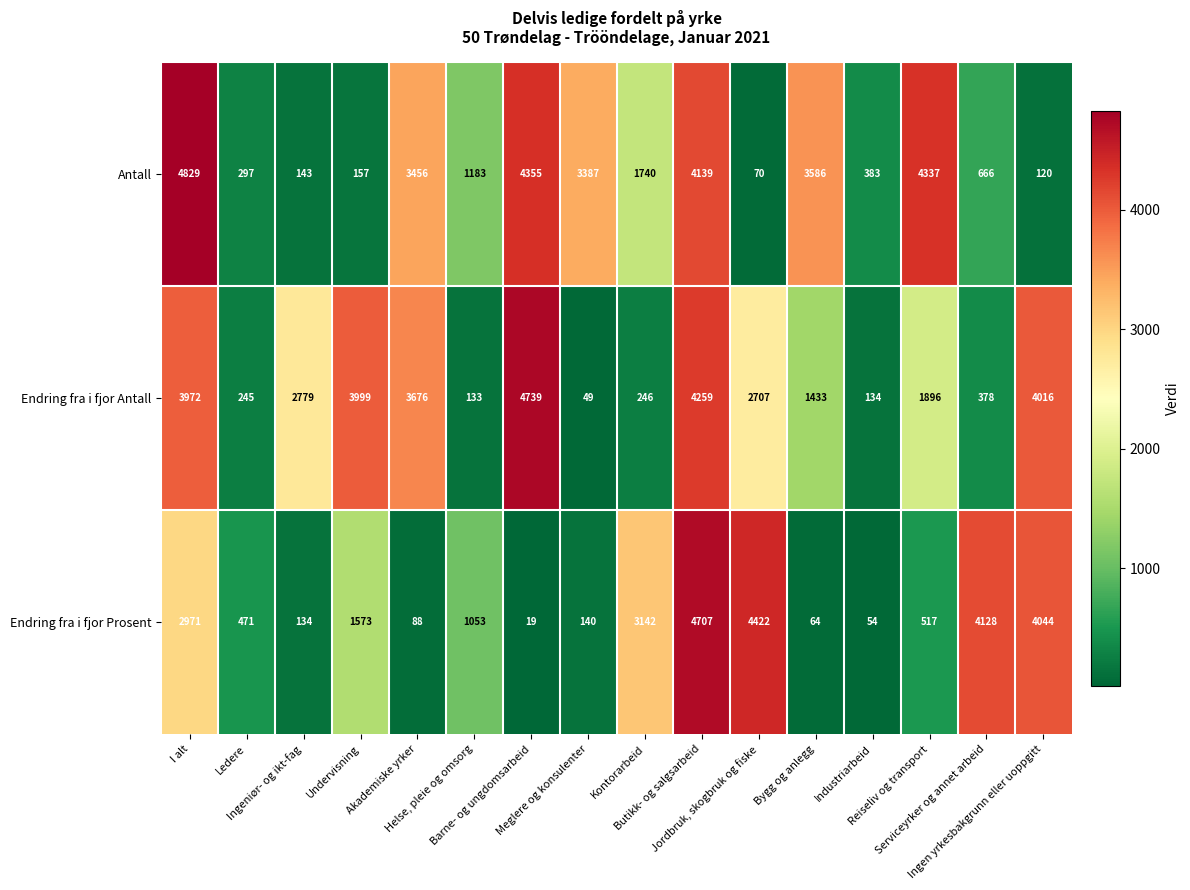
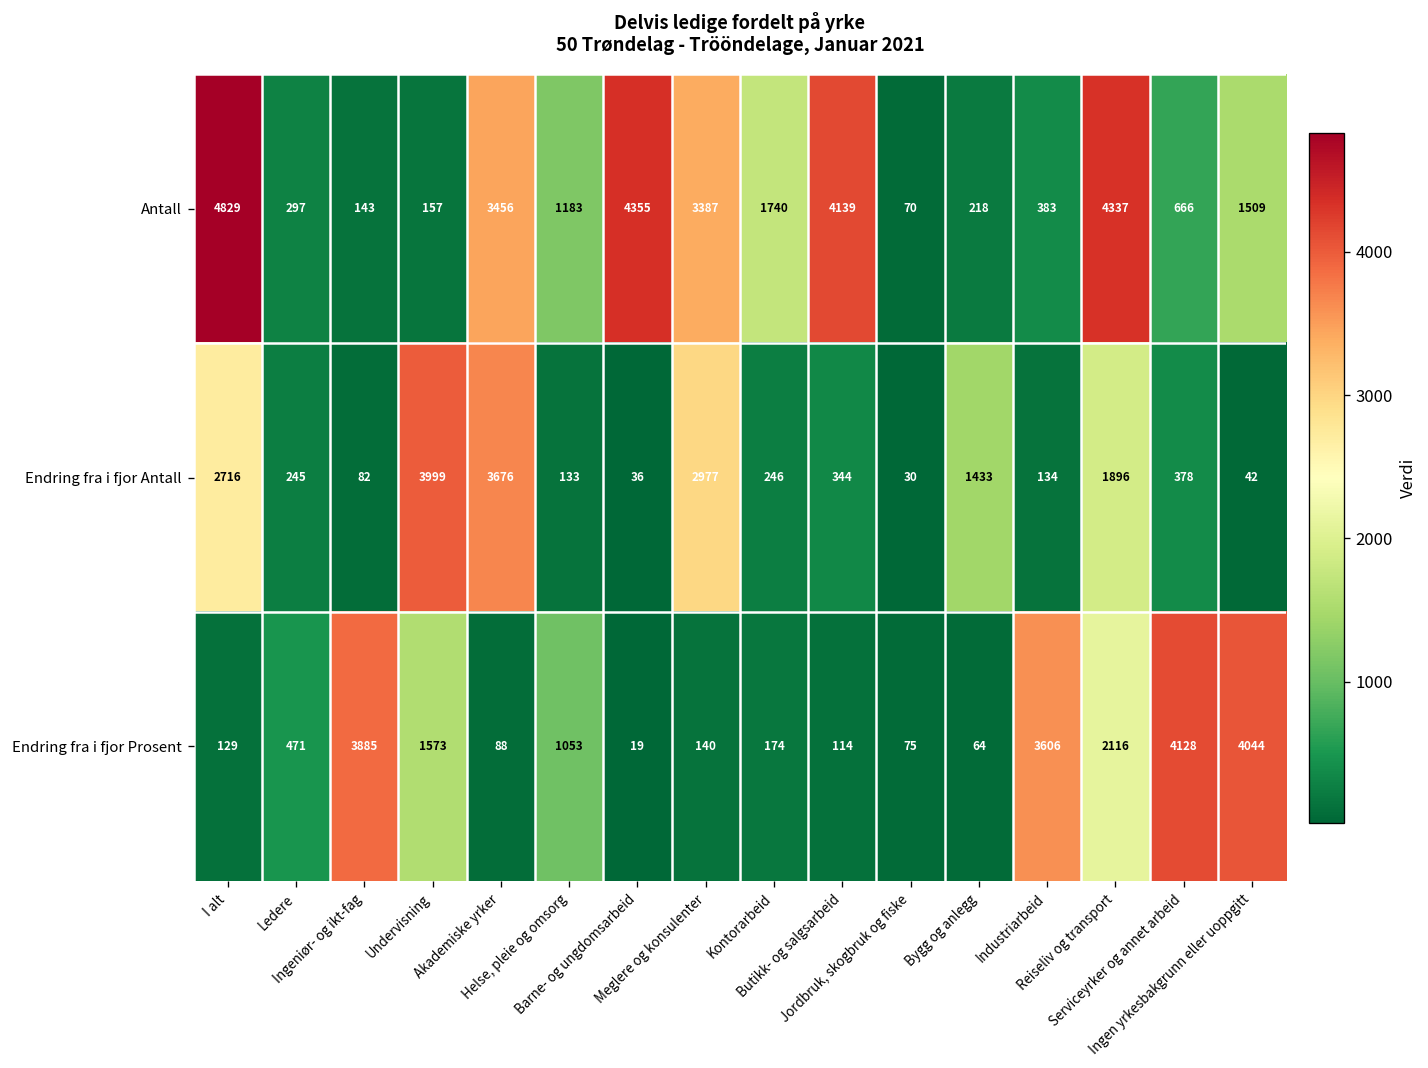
  {
    "Antall": {
      "I alt": 4829,
      "Ledere": 297,
      "Ingeniør- og ikt-fag": 143,
      "Undervisning": 157,
      "Akademiske yrker": 3456,
      "Helse, pleie og omsorg": 1183,
      "Barne- og ungdomsarbeid": 4355,
      "Meglere og konsulenter": 3387,
      "Kontorarbeid": 1740,
      "Butikk- og salgsarbeid": 4139,
      "Jordbruk, skogbruk og fiske": 70,
-     "Bygg og anlegg": 3586,
+     "Bygg og anlegg": 218,
      "Industriarbeid": 383,
      "Reiseliv og transport": 4337,
      "Serviceyrker og annet arbeid": 666,
-     "Ingen yrkesbakgrunn eller uoppgitt": 120
+     "Ingen yrkesbakgrunn eller uoppgitt": 1509
    },
    "Endring fra i fjor Antall": {
-     "I alt": 3972,
+     "I alt": 2716,
      "Ledere": 245,
-     "Ingeniør- og ikt-fag": 2779,
+     "Ingeniør- og ikt-fag": 82,
      "Undervisning": 3999,
      "Akademiske yrker": 3676,
      "Helse, pleie og omsorg": 133,
-     "Barne- og ungdomsarbeid": 4739,
-     "Meglere og konsulenter": 49,
+     "Barne- og ungdomsarbeid": 36,
+     "Meglere og konsulenter": 2977,
      "Kontorarbeid": 246,
-     "Butikk- og salgsarbeid": 4259,
-     "Jordbruk, skogbruk og fiske": 2707,
+     "Butikk- og salgsarbeid": 344,
+     "Jordbruk, skogbruk og fiske": 30,
      "Bygg og anlegg": 1433,
      "Industriarbeid": 134,
      "Reiseliv og transport": 1896,
      "Serviceyrker og annet arbeid": 378,
-     "Ingen yrkesbakgrunn eller uoppgitt": 4016
+     "Ingen yrkesbakgrunn eller uoppgitt": 42
    },
    "Endring fra i fjor Prosent": {
-     "I alt": 2971,
+     "I alt": 129,
      "Ledere": 471,
-     "Ingeniør- og ikt-fag": 134,
+     "Ingeniør- og ikt-fag": 3885,
      "Undervisning": 1573,
      "Akademiske yrker": 88,
      "Helse, pleie og omsorg": 1053,
      "Barne- og ungdomsarbeid": 19,
      "Meglere og konsulenter": 140,
-     "Kontorarbeid": 3142,
-     "Butikk- og salgsarbeid": 4707,
-     "Jordbruk, skogbruk og fiske": 4422,
+     "Kontorarbeid": 174,
+     "Butikk- og salgsarbeid": 114,
+     "Jordbruk, skogbruk og fiske": 75,
      "Bygg og anlegg": 64,
-     "Industriarbeid": 54,
-     "Reiseliv og transport": 517,
+     "Industriarbeid": 3606,
+     "Reiseliv og transport": 2116,
      "Serviceyrker og annet arbeid": 4128,
      "Ingen yrkesbakgrunn eller uoppgitt": 4044
    }
  }
